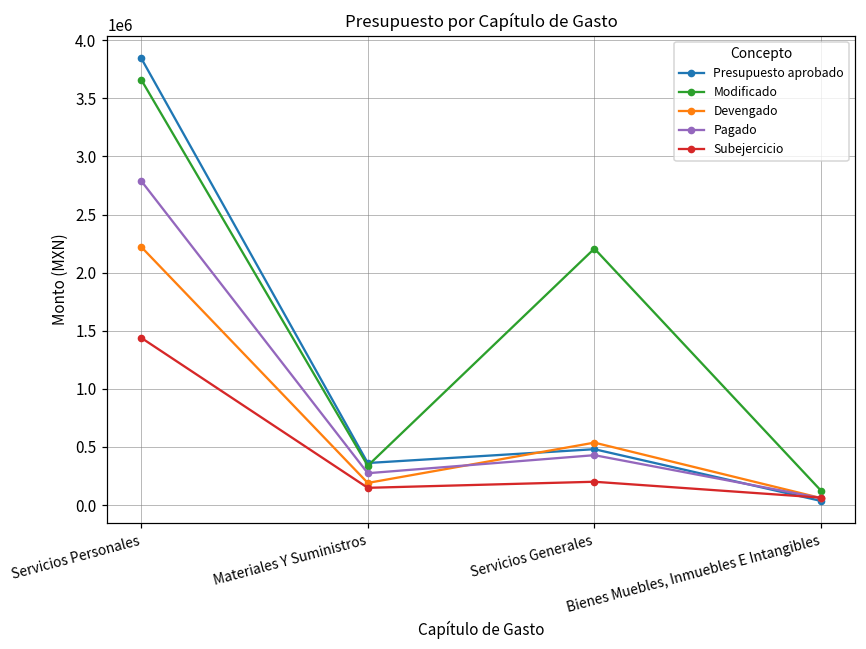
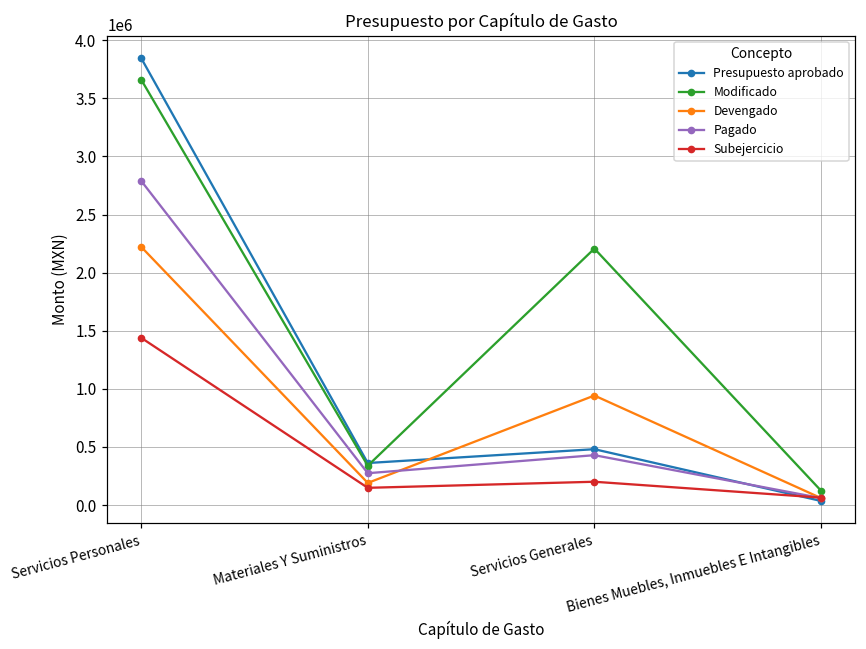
  {
    "Presupuesto aprobado": {
      "Servicios Personales": 3850000,
      "Servicios Generales": 480000,
      "Bienes Muebles, Inmuebles E Intangibles": 40000
    },
    "Modificado": {
      "Servicios Personales": 3660000,
      "Servicios Generales": 2210000,
      "Bienes Muebles, Inmuebles E Intangibles": 120000
    },
    "Devengado": {
      "Servicios Personales": 2220000,
      "Materiales Y Suministros": 190000,
-     "Servicios Generales": 540000
+     "Servicios Generales": 940000
    },
    "Pagado": {
      "Servicios Personales": 2790000,
      "Materiales Y Suministros": 270000,
      "Servicios Generales": 430000
    },
    "Subejercicio": {
      "Servicios Personales": 1440000,
      "Materiales Y Suministros": 150000,
      "Servicios Generales": 200000
    }
  }
